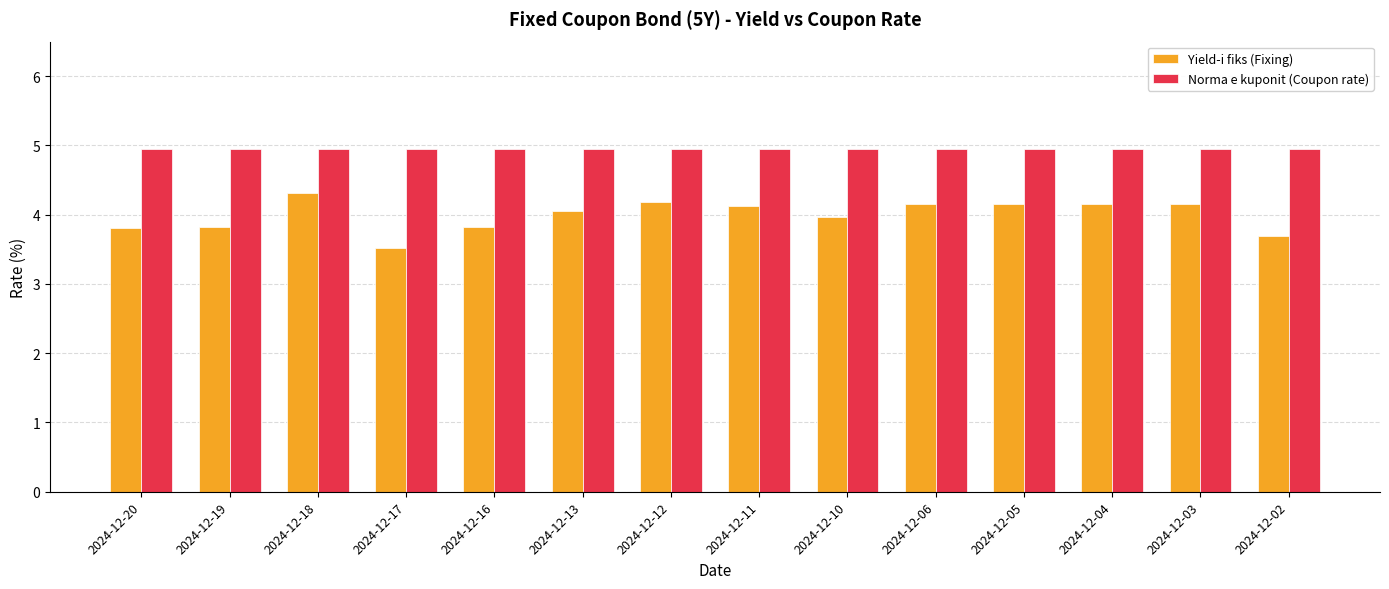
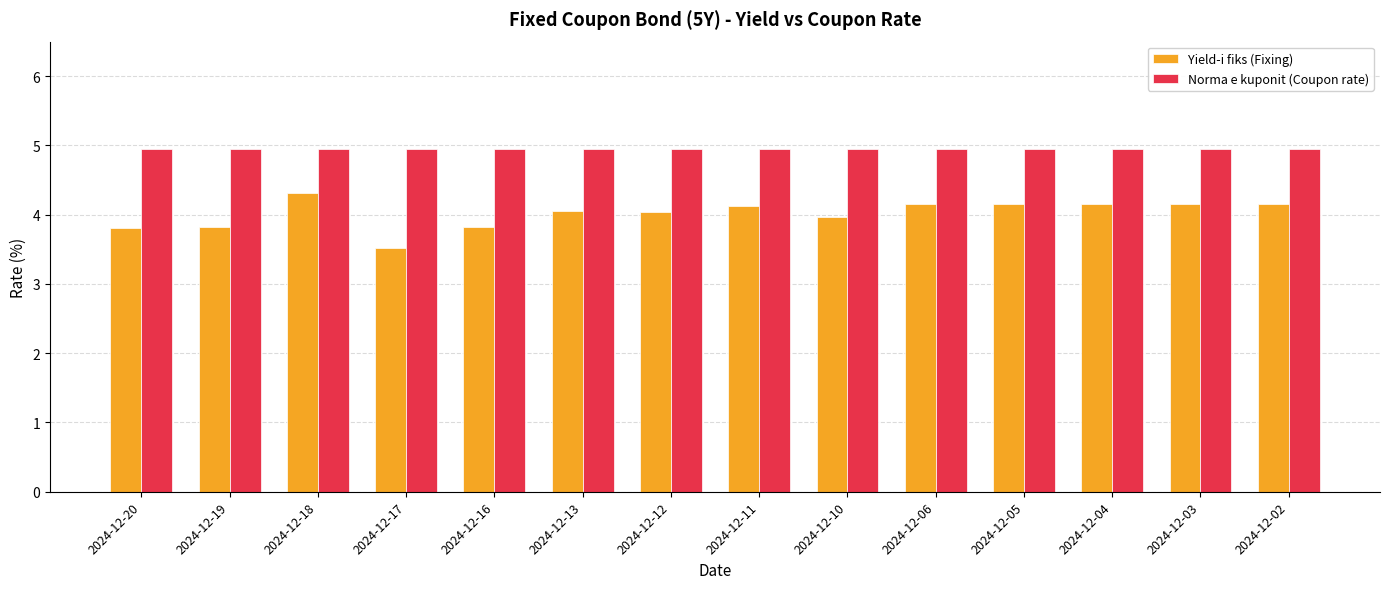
  {
    "Yield-i fiks (Fixing)": {
      "2024-12-20": 3.8,
      "2024-12-19": 3.8,
      "2024-12-18": 4.3,
      "2024-12-17": 3.5,
      "2024-12-16": 3.8,
      "2024-12-13": 4.1,
-     "2024-12-12": 4.2,
+     "2024-12-12": 4.0,
      "2024-12-11": 4.1,
      "2024-12-10": 4.0,
      "2024-12-06": 4.2,
      "2024-12-05": 4.2,
      "2024-12-04": 4.2,
      "2024-12-03": 4.2,
-     "2024-12-02": 3.7
+     "2024-12-02": 4.2
    },
    "Norma e kuponit (Coupon rate)": {
      "2024-12-20": 5.0,
      "2024-12-19": 5.0,
      "2024-12-18": 5.0,
      "2024-12-17": 5.0,
      "2024-12-16": 5.0,
      "2024-12-13": 5.0,
      "2024-12-12": 5.0,
      "2024-12-11": 5.0,
      "2024-12-10": 5.0,
      "2024-12-06": 5.0,
      "2024-12-05": 5.0,
      "2024-12-04": 5.0,
      "2024-12-03": 5.0,
      "2024-12-02": 5.0
    }
  }
